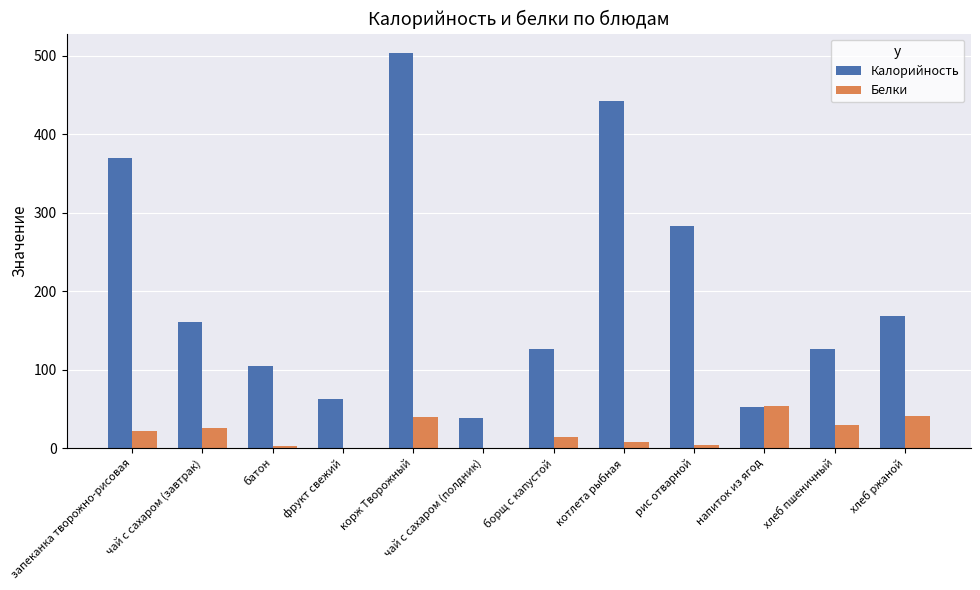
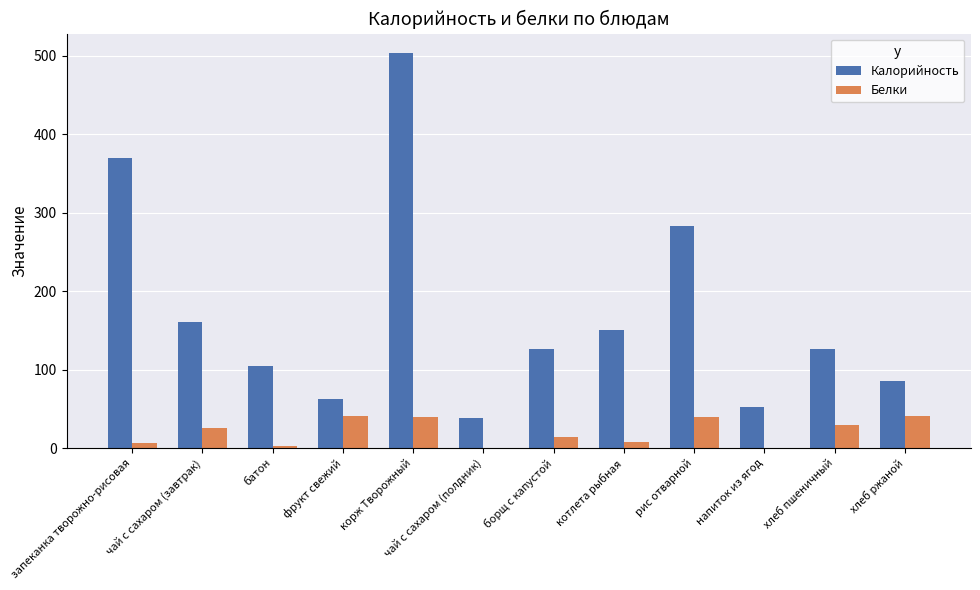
  {
    "Калорийность": {
      "запеканка творожно-рисовая": 370,
      "чай с сахаром (завтрак)": 160,
      "батон": 110,
      "фрукт свежий": 60,
      "корж Творожный": 500,
      "чай с сахаром (полдник)": 40,
      "борщ с капустой": 130,
-     "котлета рыбная": 440,
+     "котлета рыбная": 150,
      "рис отварной": 280,
      "напиток из ягод": 50,
      "хлеб пшеничный": 130,
-     "хлеб ржаной": 170
+     "хлеб ржаной": 90
    },
    "Белки": {
-     "запеканка творожно-рисовая": 20,
+     "запеканка творожно-рисовая": 10,
      "чай с сахаром (завтрак)": 30,
      "батон": 0,
-     "фрукт свежий": 0,
+     "фрукт свежий": 40,
      "корж Творожный": 40,
      "борщ с капустой": 10,
      "котлета рыбная": 10,
-     "рис отварной": 0,
-     "напиток из ягод": 50,
+     "рис отварной": 40,
+     "напиток из ягод": 0,
      "хлеб пшеничный": 30,
      "хлеб ржаной": 40
    }
  }
